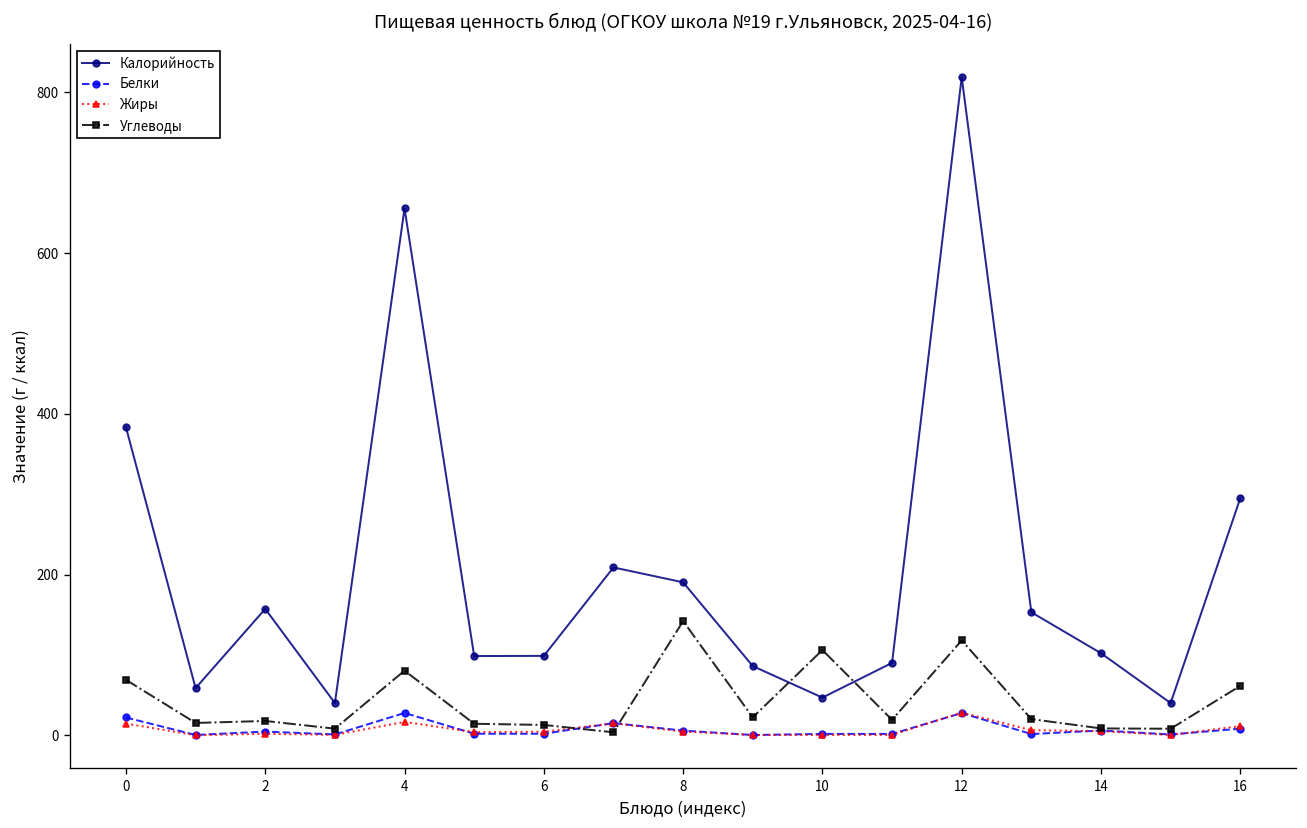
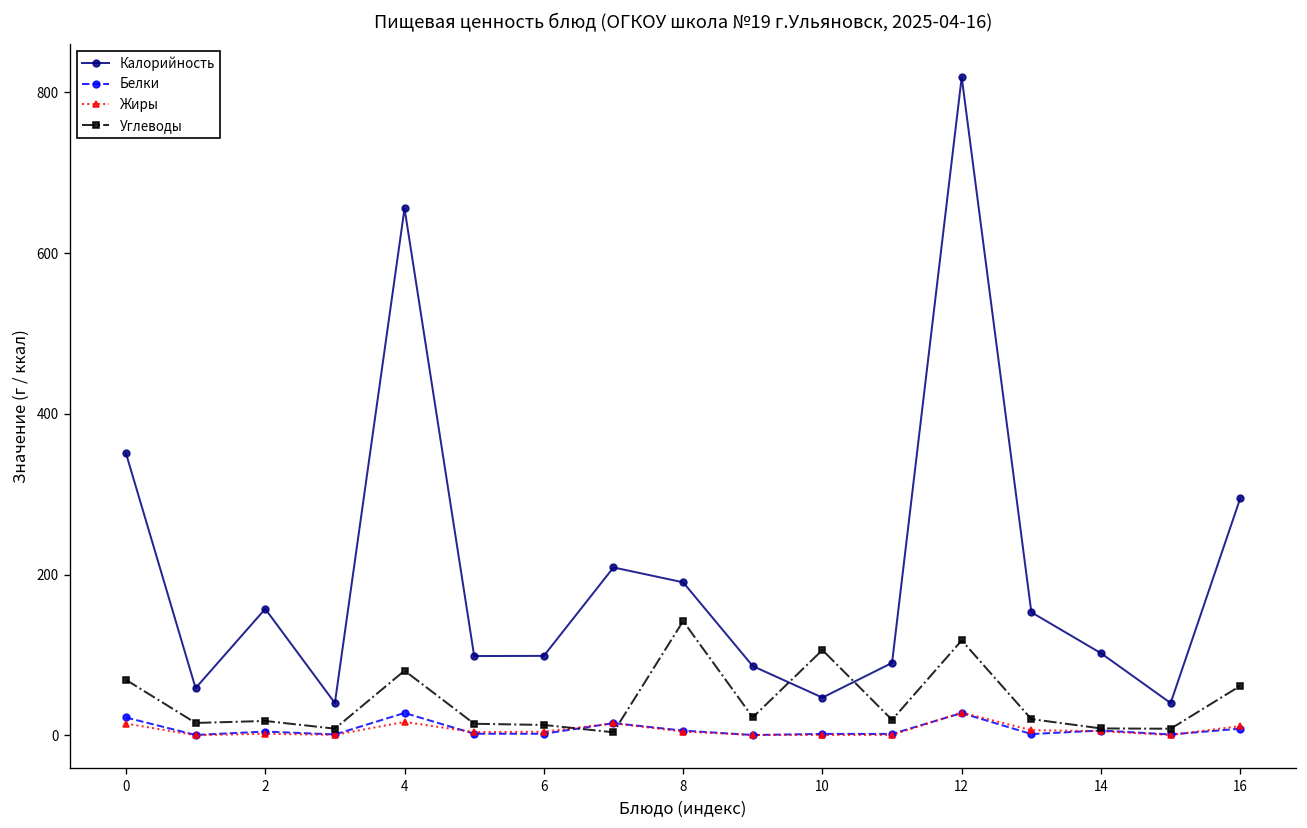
  {
    "Калорийность": {
-     "0": 380,
+     "0": 350,
      "2": 160,
      "4": 660,
      "6": 100,
      "8": 190,
      "10": 50,
      "12": 820,
      "14": 100,
      "16": 300
    },
    "Белки": {
      "0": 20,
      "4": 30
    },
    "Жиры": {
      "0": 10,
      "4": 20
    },
    "Углеводы": {
      "0": 70,
      "2": 20,
      "4": 80,
      "6": 10,
      "8": 140,
      "10": 110,
      "12": 120,
      "16": 60
    }
  }
